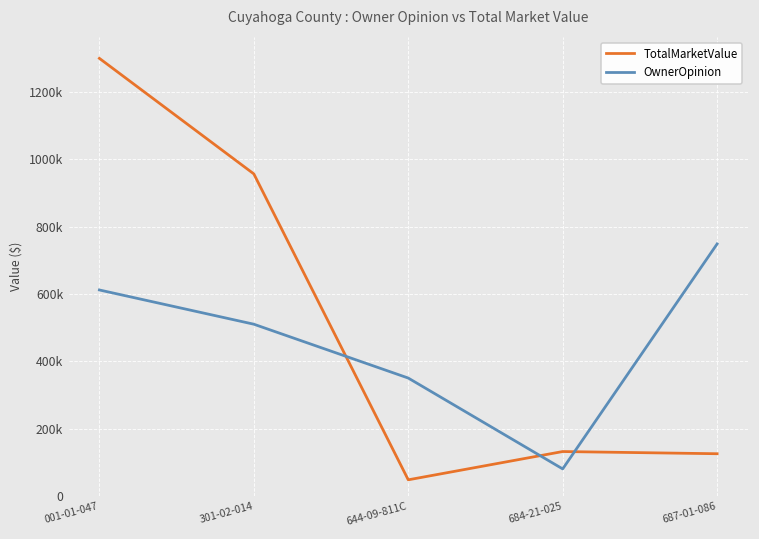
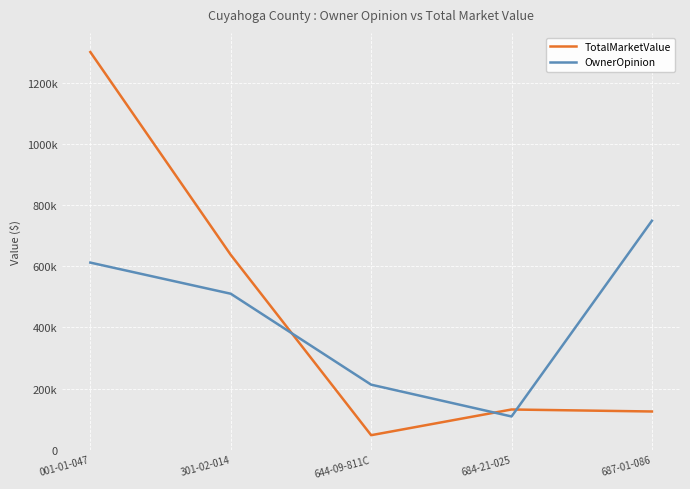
  {
    "TotalMarketValue": {
      "001-01-047": 1300000,
-     "301-02-014": 960000,
+     "301-02-014": 640000,
      "644-09-811C": 50000,
      "684-21-025": 130000,
      "687-01-086": 130000
    },
    "OwnerOpinion": {
      "001-01-047": 610000,
      "301-02-014": 510000,
-     "644-09-811C": 350000,
-     "684-21-025": 80000,
+     "644-09-811C": 210000,
+     "684-21-025": 110000,
      "687-01-086": 750000
    }
  }
